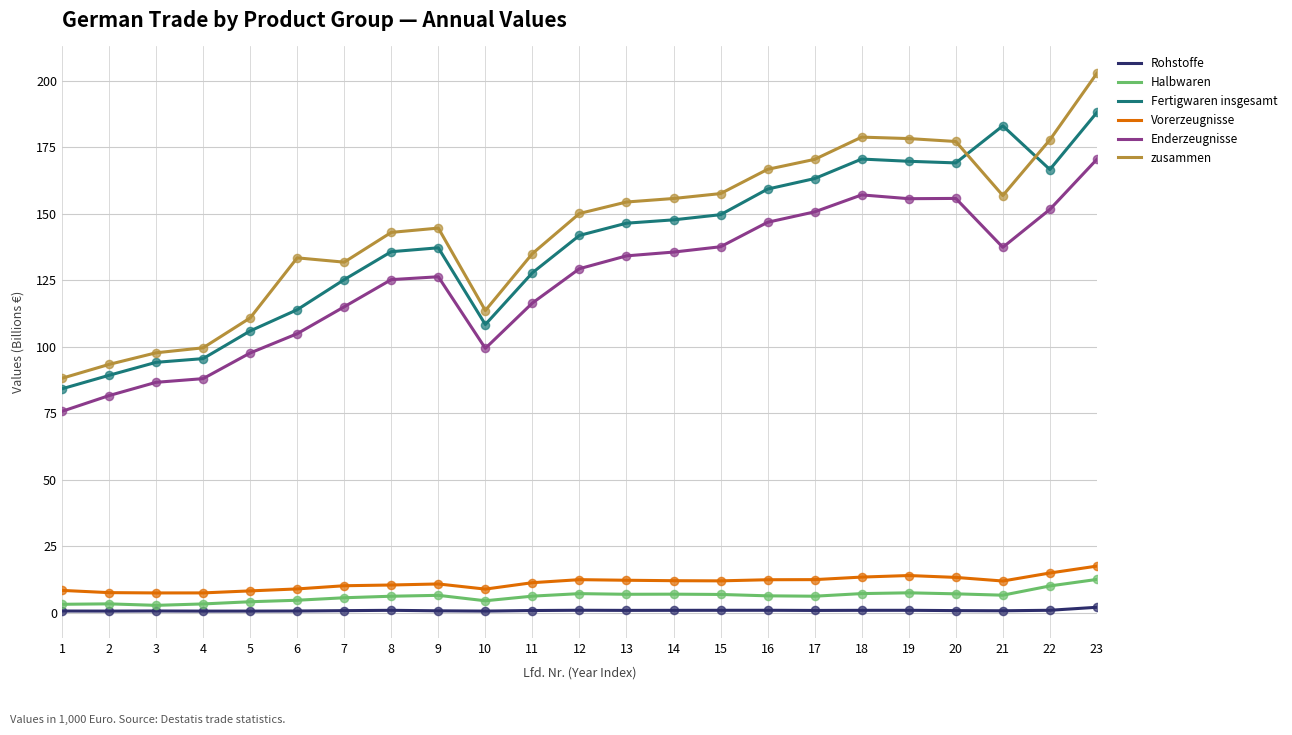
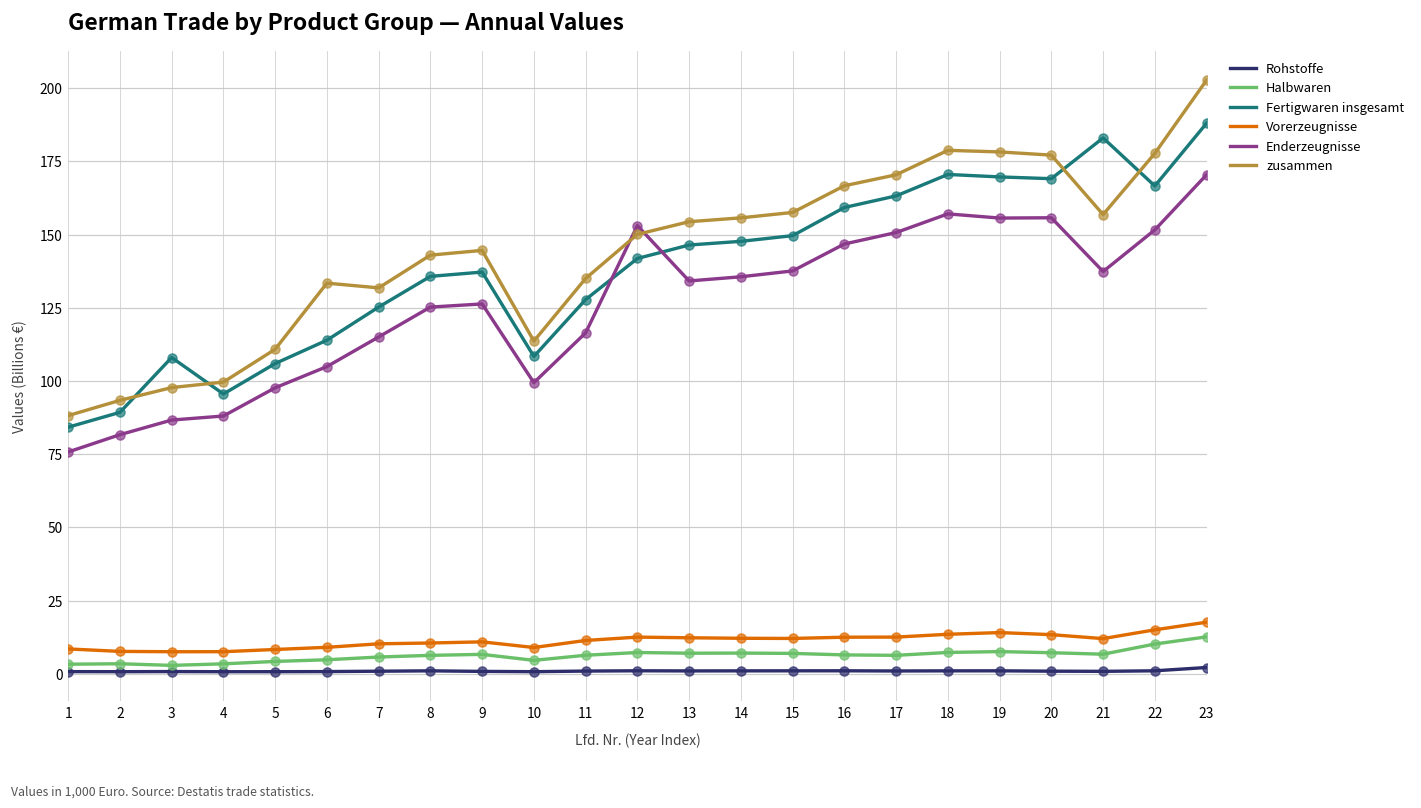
  {
    "Rohstoffe": {
      "1": 1,
      "2": 1,
      "3": 1,
      "4": 1,
      "5": 1,
      "6": 1,
      "7": 1,
      "8": 1,
      "9": 1,
      "10": 1,
      "11": 1,
      "12": 1,
      "13": 1,
      "14": 1,
      "15": 1,
      "16": 1,
      "17": 1,
      "18": 1,
      "19": 1,
      "20": 1,
      "21": 1,
      "22": 1,
      "23": 2
    },
    "Halbwaren": {
      "1": 3,
      "2": 3,
      "3": 3,
      "4": 3,
      "5": 4,
      "6": 5,
      "7": 6,
      "8": 6,
      "9": 7,
      "10": 5,
      "11": 6,
      "12": 7,
      "13": 7,
      "14": 7,
      "15": 7,
      "16": 6,
      "17": 6,
      "18": 7,
      "19": 8,
      "20": 7,
      "21": 7,
      "22": 10,
      "23": 13
    },
    "Fertigwaren insgesamt": {
      "1": 84,
      "2": 89,
-     "3": 94,
+     "3": 108,
      "4": 96,
      "5": 106,
      "6": 114,
      "7": 125,
      "8": 136,
      "9": 137,
      "10": 108,
      "11": 128,
      "12": 142,
      "13": 146,
      "14": 148,
      "15": 150,
      "16": 159,
      "17": 163,
      "18": 171,
      "19": 170,
      "20": 169,
      "21": 183,
      "22": 167,
      "23": 188
    },
    "Vorerzeugnisse": {
      "1": 8,
      "2": 8,
      "3": 8,
      "4": 8,
      "5": 8,
      "6": 9,
      "7": 10,
      "8": 10,
      "9": 11,
      "10": 9,
      "11": 11,
      "12": 13,
      "13": 12,
      "14": 12,
      "15": 12,
      "16": 12,
      "17": 13,
      "18": 13,
      "19": 14,
      "20": 13,
      "21": 12,
      "22": 15,
      "23": 18
    },
    "Enderzeugnisse": {
      "1": 76,
      "2": 82,
      "3": 87,
      "4": 88,
      "5": 98,
      "6": 105,
      "7": 115,
      "8": 125,
      "9": 126,
      "10": 99,
      "11": 116,
-     "12": 129,
+     "12": 153,
      "13": 134,
      "14": 136,
      "15": 138,
      "16": 147,
      "17": 151,
      "18": 157,
      "19": 156,
      "20": 156,
      "21": 137,
      "22": 152,
      "23": 170
    },
    "zusammen": {
      "1": 88,
      "2": 93,
      "3": 98,
      "4": 100,
      "5": 111,
      "6": 133,
      "7": 132,
      "8": 143,
      "9": 145,
      "10": 114,
      "11": 135,
      "12": 150,
      "13": 154,
      "14": 156,
      "15": 158,
      "16": 167,
      "17": 170,
      "18": 179,
      "19": 178,
      "20": 177,
      "21": 157,
      "22": 178,
      "23": 203
    }
  }
